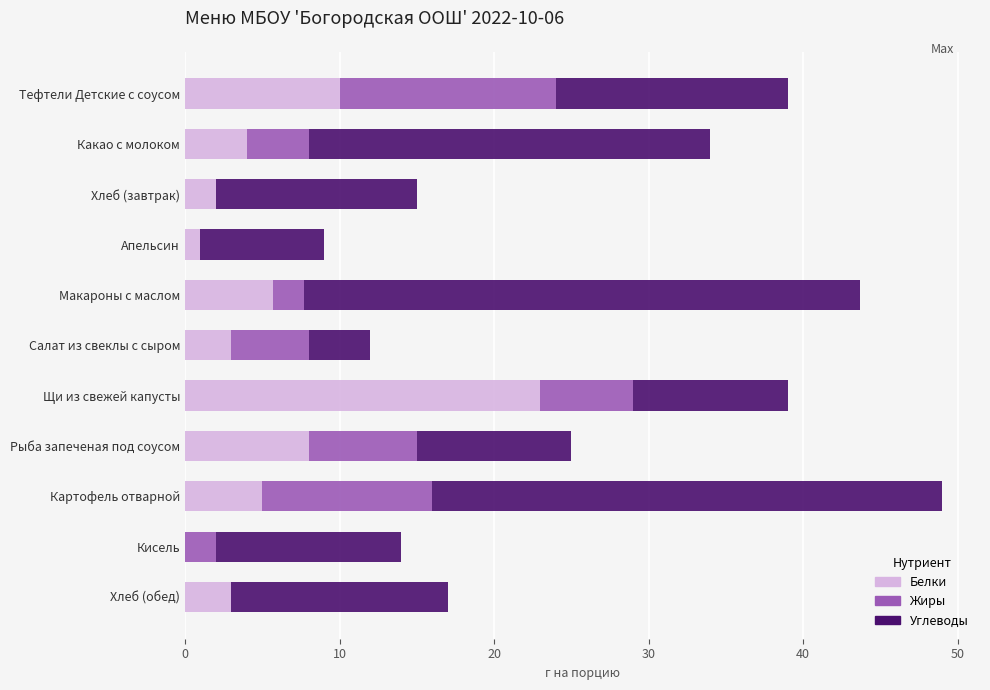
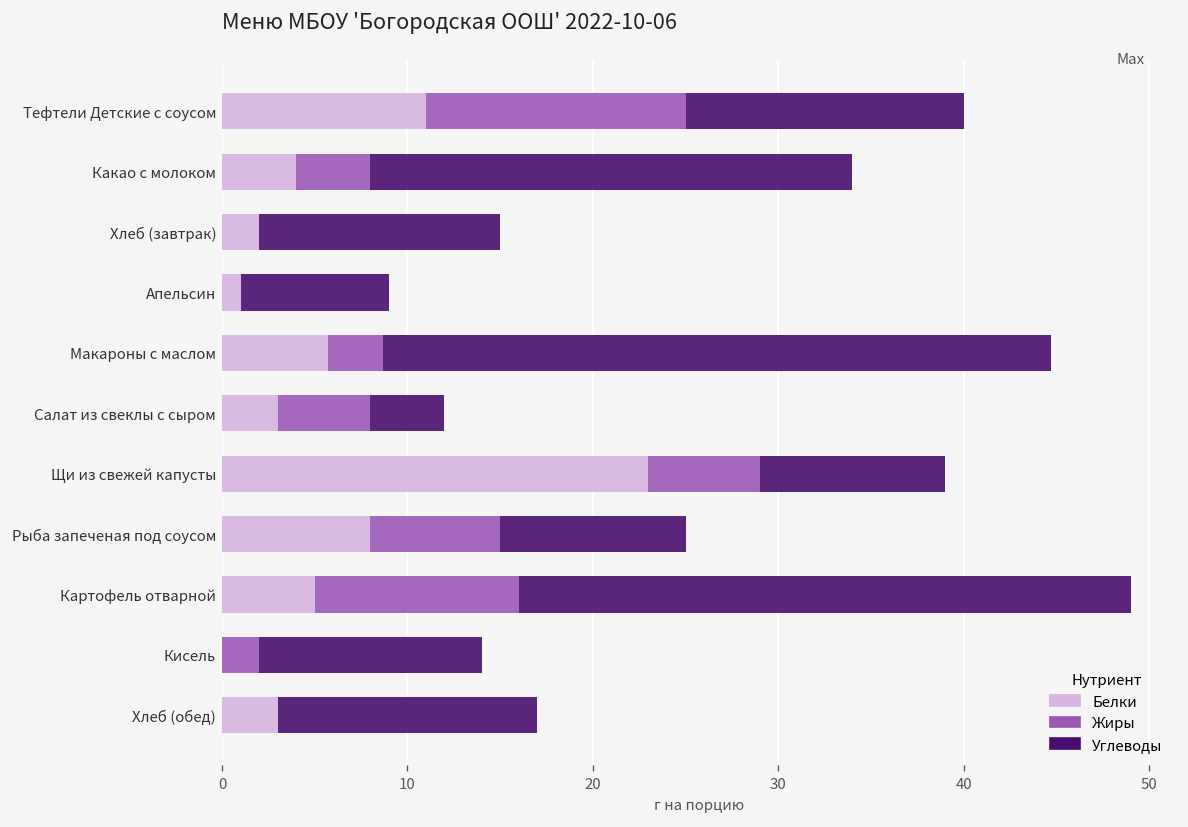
  {
    "Белки": {
-     "Тефтели Детские с соусом": 10,
+     "Тефтели Детские с соусом": 11,
      "Какао с молоком": 4,
      "Хлеб (завтрак)": 2,
      "Апельсин": 1,
      "Макароны с маслом": 5.7,
      "Салат из свеклы с сыром": 3,
      "Щи из свежей капусты": 23,
      "Рыба запеченая под соусом": 8,
      "Картофель отварной": 5,
      "Кисель": 0,
      "Хлеб (обед)": 3
    },
    "Жиры": {
      "Тефтели Детские с соусом": 14,
      "Какао с молоком": 4,
      "Хлеб (завтрак)": 0,
      "Апельсин": 0,
-     "Макароны с маслом": 2,
+     "Макароны с маслом": 3,
      "Салат из свеклы с сыром": 5,
      "Щи из свежей капусты": 6,
      "Рыба запеченая под соусом": 7,
      "Картофель отварной": 11,
      "Кисель": 2,
      "Хлеб (обед)": 0
    },
    "Углеводы": {
      "Тефтели Детские с соусом": 15,
      "Какао с молоком": 26,
      "Хлеб (завтрак)": 13,
      "Апельсин": 8,
      "Макароны с маслом": 36,
      "Салат из свеклы с сыром": 4,
      "Щи из свежей капусты": 10,
      "Рыба запеченая под соусом": 10,
      "Картофель отварной": 33,
      "Кисель": 12,
      "Хлеб (обед)": 14
    }
  }
